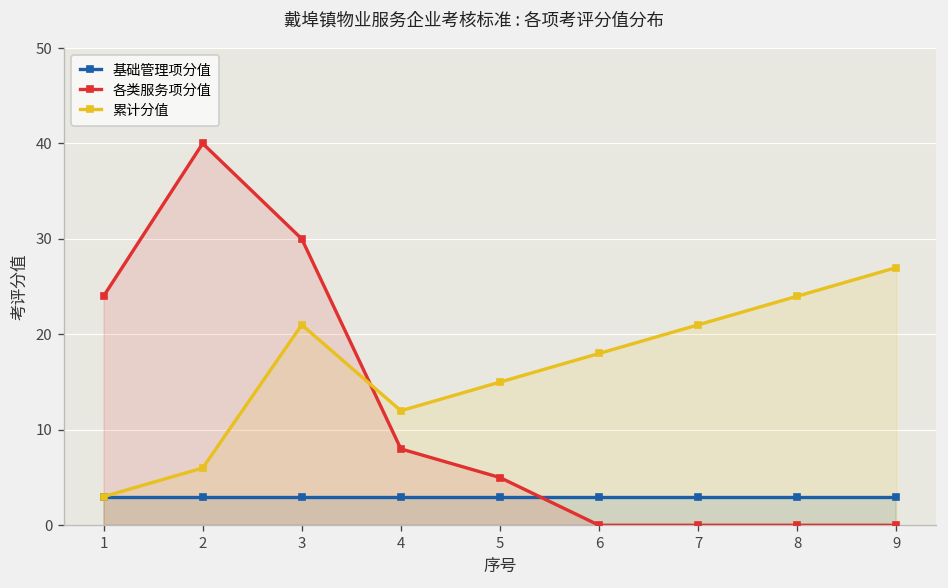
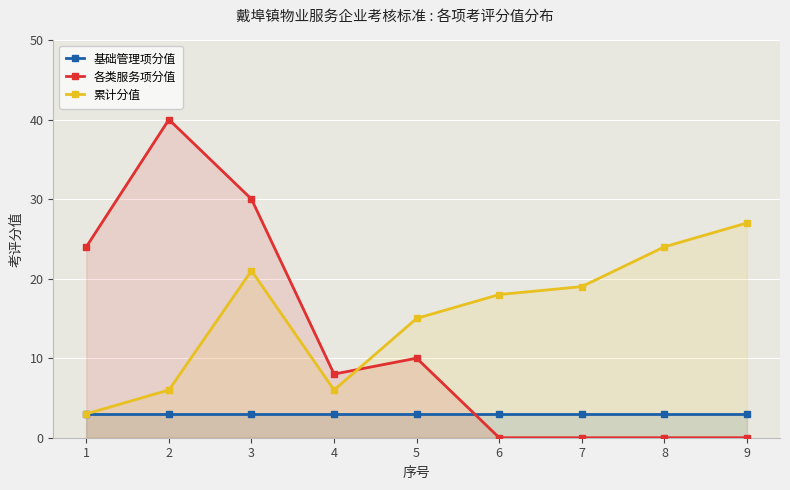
  {
    "基础管理项分值": {
      "2": 3,
      "3": 3,
      "4": 3,
      "5": 3,
      "6": 3,
      "7": 3,
      "8": 3,
      "9": 3
    },
    "各类服务项分值": {
      "1": 24,
      "2": 40,
      "3": 30,
      "4": 8,
-     "5": 5,
+     "5": 10,
      "6": 0,
      "7": 0,
      "8": 0,
      "9": 0
    },
    "累计分值": {
      "2": 6,
      "3": 21,
-     "4": 12,
+     "4": 6,
      "5": 15,
      "6": 18,
-     "7": 21,
+     "7": 19,
      "8": 24,
      "9": 27
    }
  }
